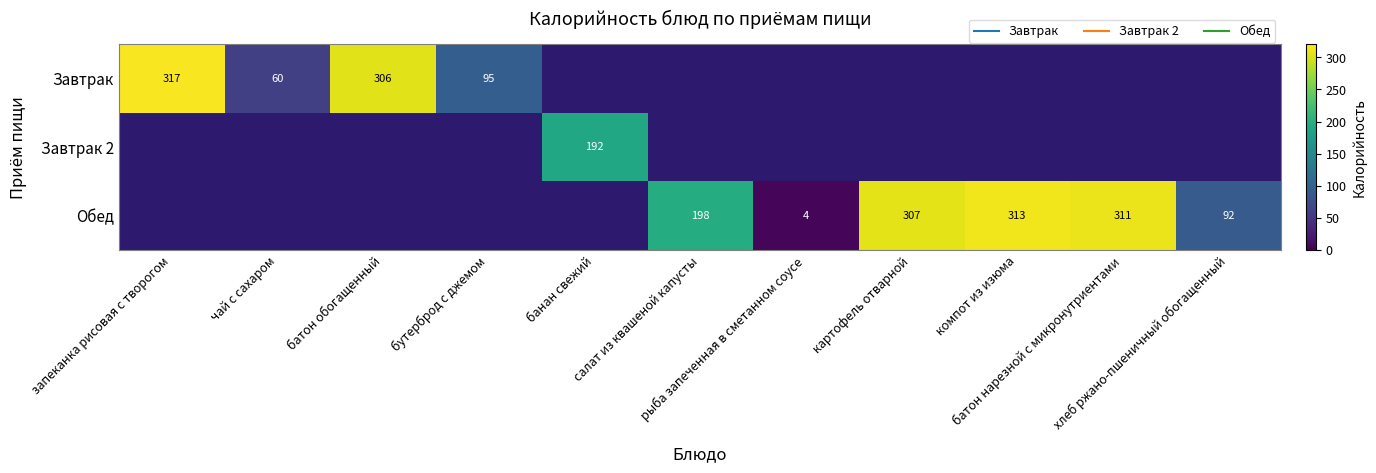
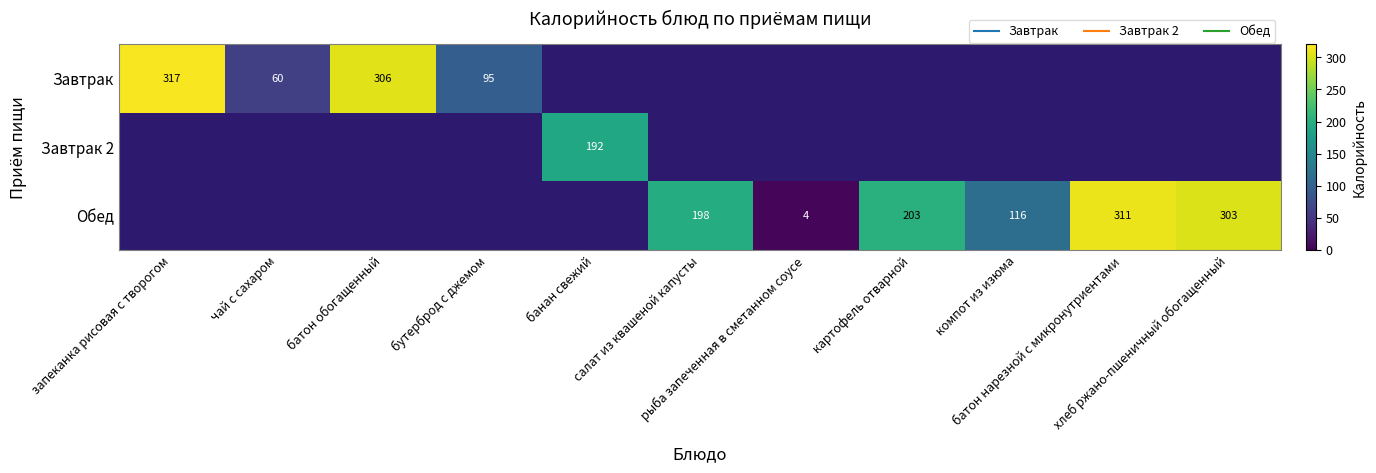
  {
    "Завтрак": {
      "запеканка рисовая с творогом": 317,
      "чай с сахаром": 60,
      "батон обогащенный": 306,
      "бутерброд с джемом": 95
    },
    "Завтрак 2": {
      "банан свежий": 192
    },
    "Обед": {
      "салат из квашеной капусты": 198,
      "рыба запеченная в сметанном соусе": 4,
-     "картофель отварной": 307,
-     "компот из изюма": 313,
+     "картофель отварной": 203,
+     "компот из изюма": 116,
      "батон нарезной с микронутриентами": 311,
-     "хлеб ржано-пшеничный обогащенный": 92
+     "хлеб ржано-пшеничный обогащенный": 303
    }
  }
